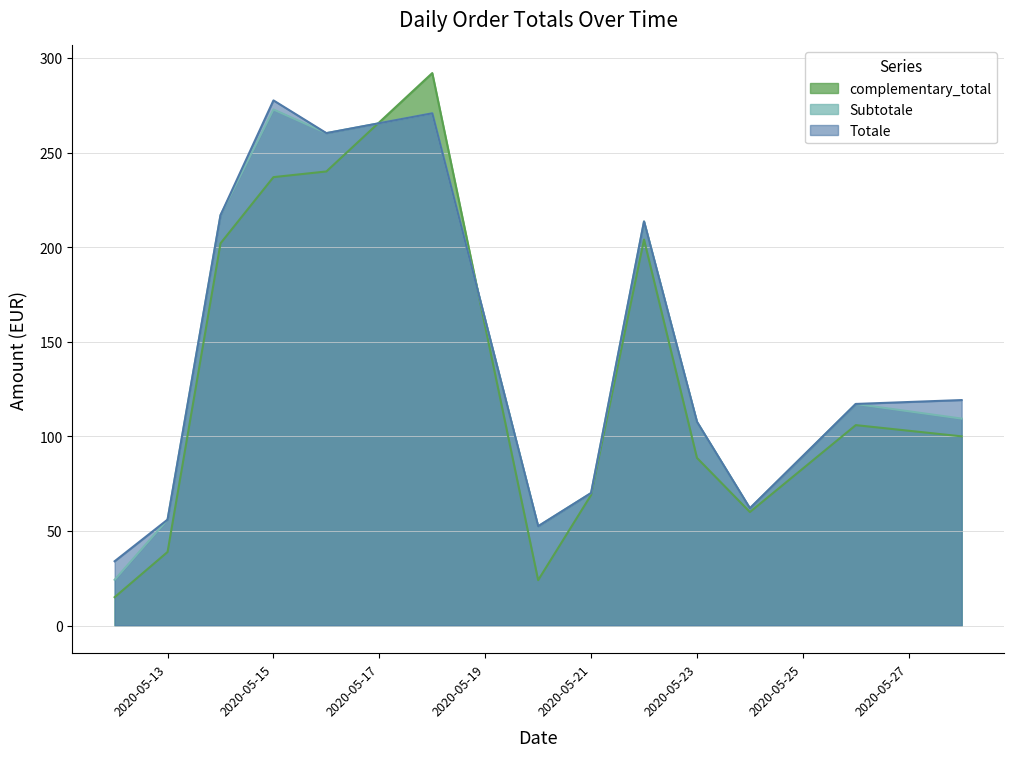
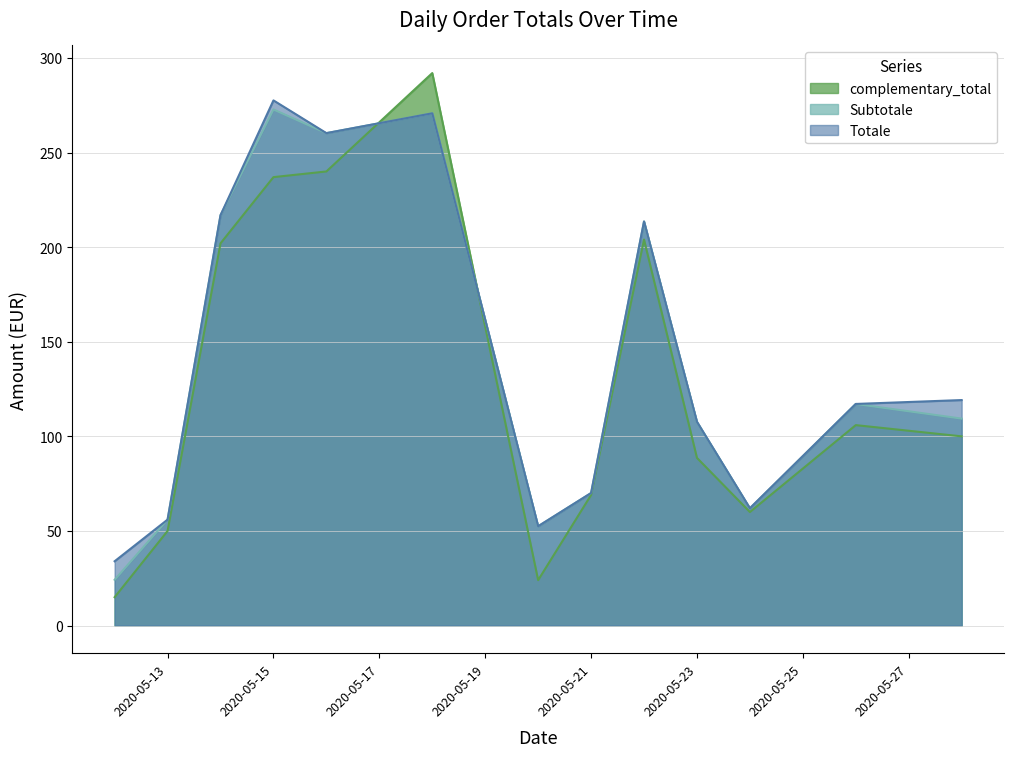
  {
    "complementary_total": {
-     "2020-05-13": 39,
+     "2020-05-13": 50,
      "2020-05-15": 237,
      "2020-05-23": 89
    }
  }
